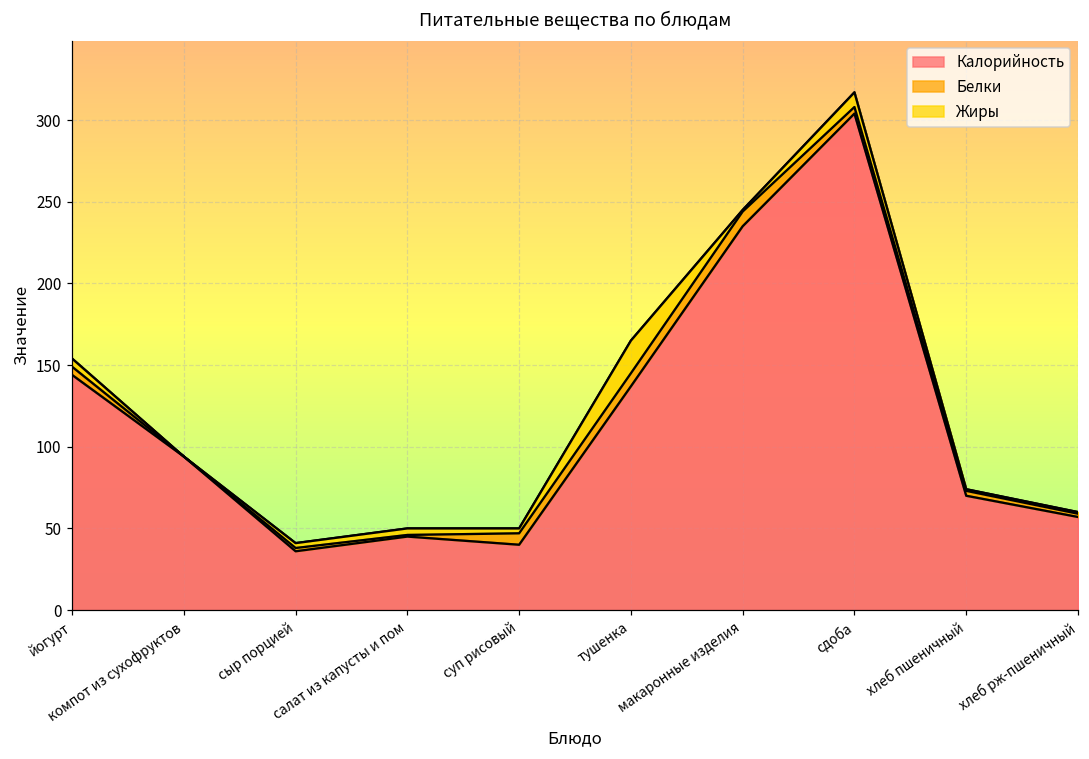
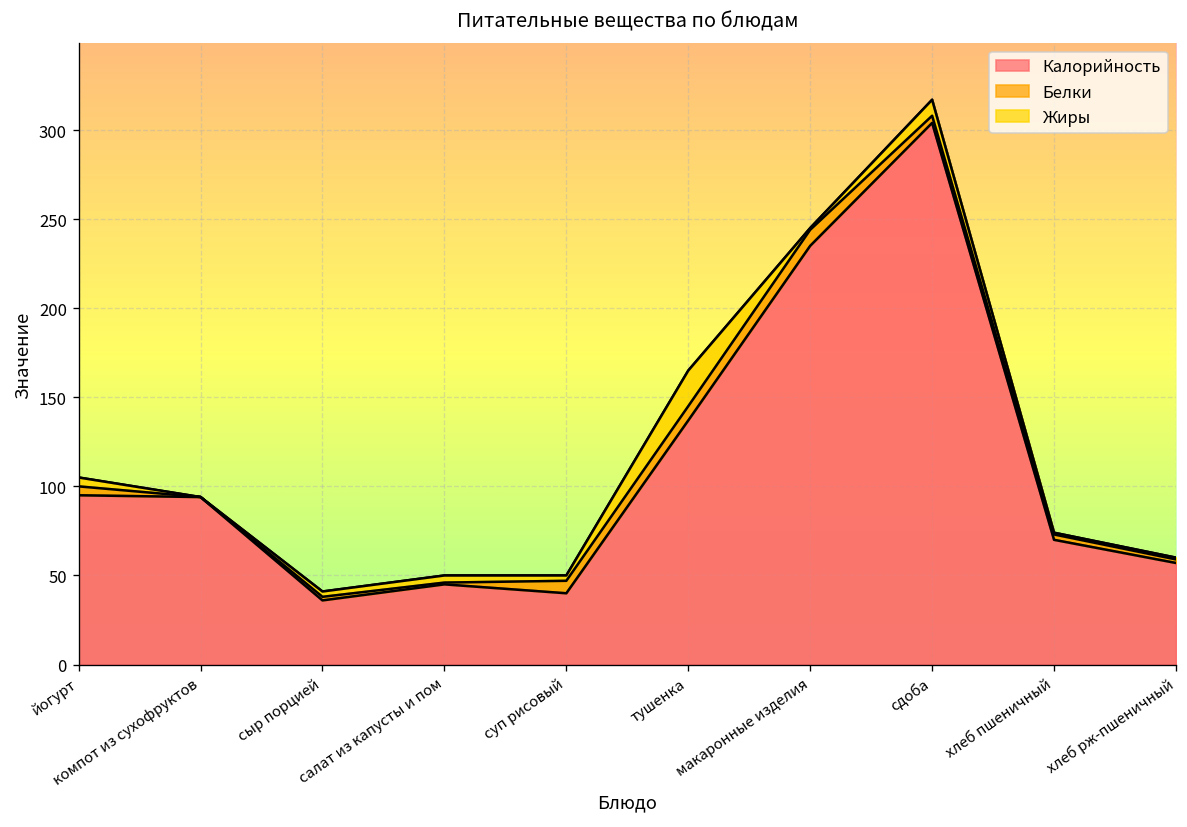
  {
    "Калорийность": {
-     "йогурт": 144,
+     "йогурт": 95,
      "сыр порцией": 36,
      "суп рисовый": 40,
      "тушенка": 137,
      "макаронные изделия": 235,
      "сдоба": 304,
      "хлеб пшеничный": 70,
      "хлеб рж-пшеничный": 57
    }
  }
